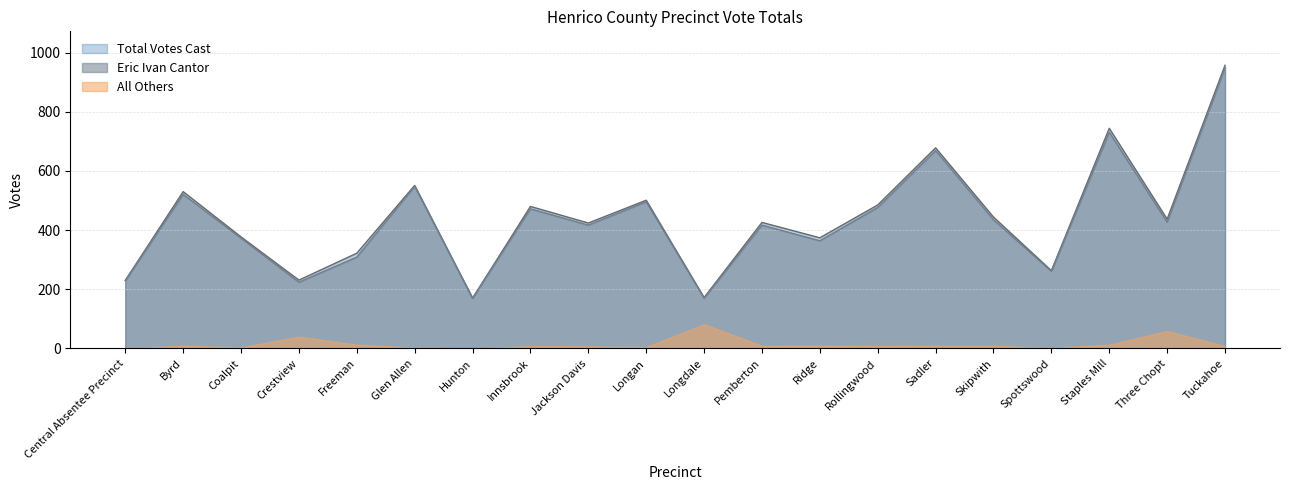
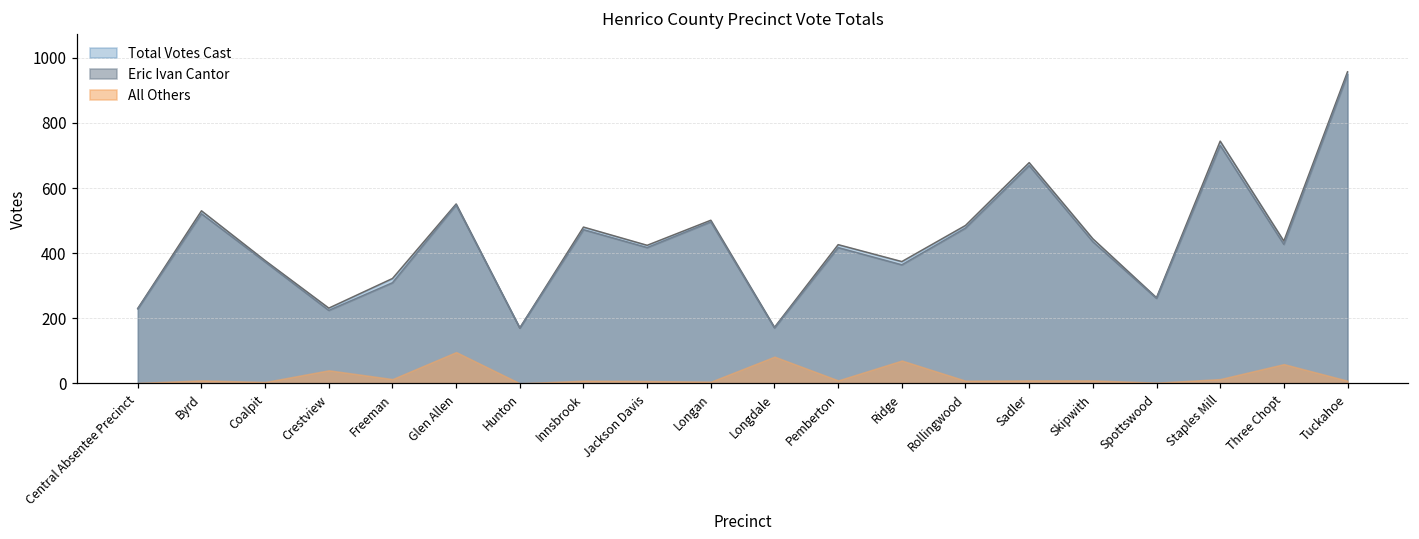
  {
    "All Others": {
      "Byrd": 10,
      "Crestview": 40,
      "Freeman": 10,
-     "Glen Allen": 0,
+     "Glen Allen": 100,
      "Hunton": 0,
      "Longdale": 80,
      "Pemberton": 10,
-     "Ridge": 10,
+     "Ridge": 70,
      "Sadler": 10,
      "Skipwith": 10,
      "Staples Mill": 10,
      "Three Chopt": 60
    }
  }
